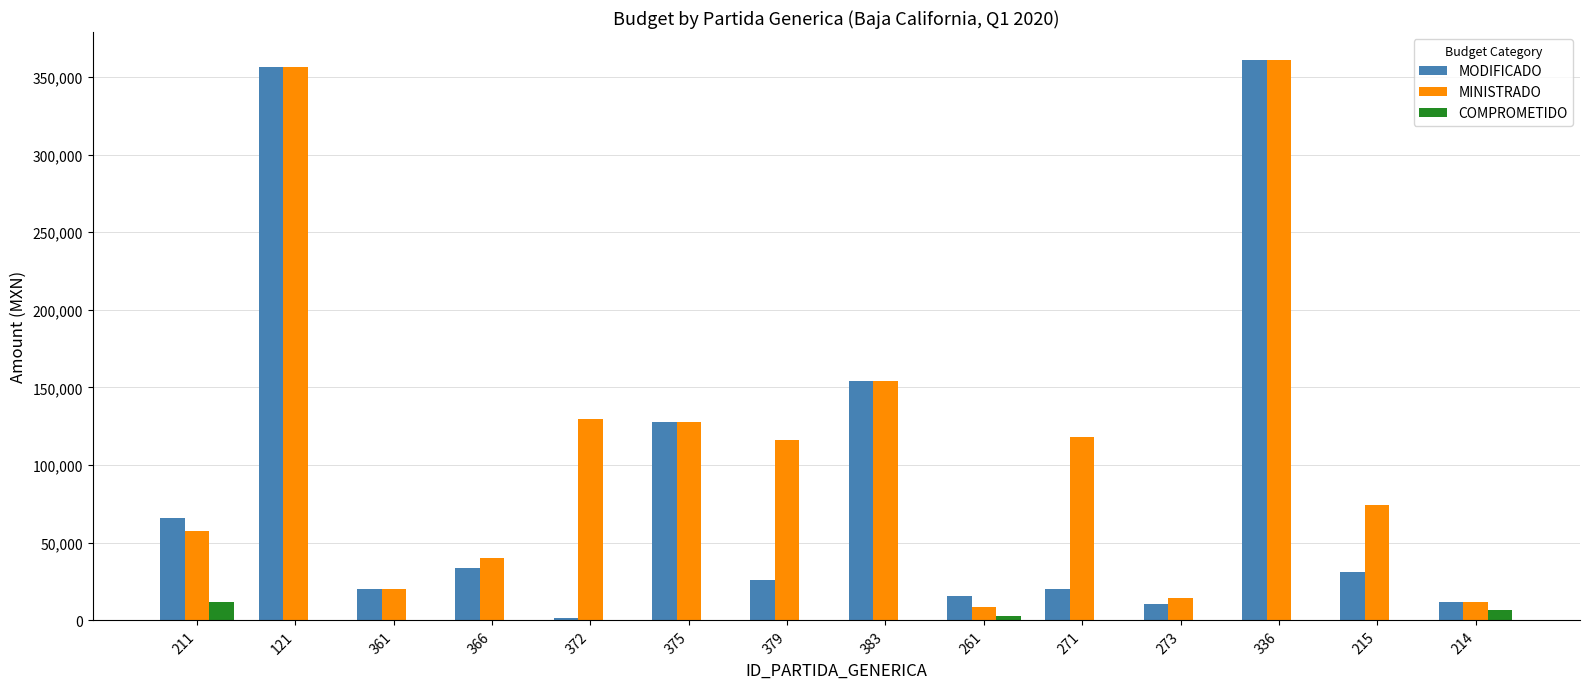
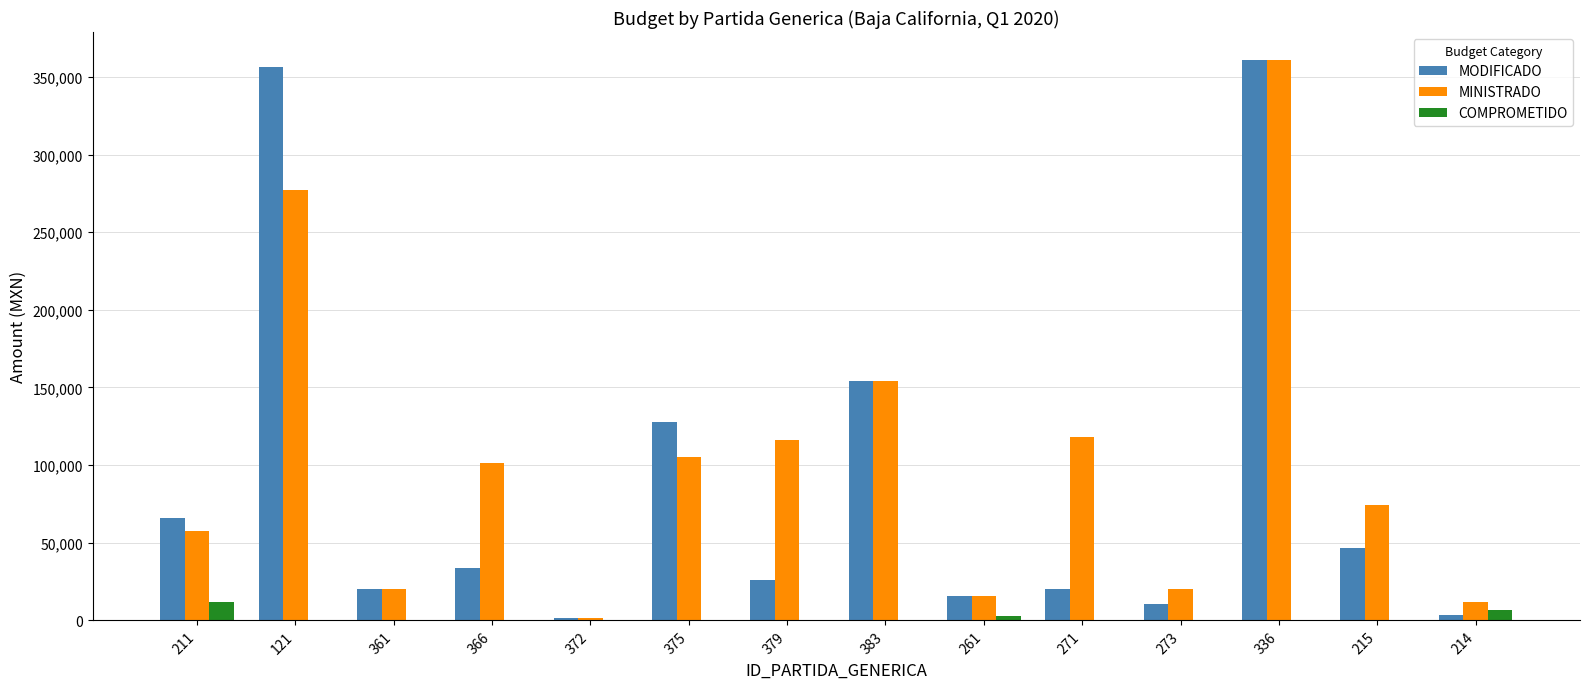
  {
    "MODIFICADO": {
      "211": "66,000",
      "121": "357,000",
      "361": "20,000",
      "366": "34,000",
      "375": "127,000",
      "379": "26,000",
      "383": "154,000",
      "261": "16,000",
      "271": "20,000",
      "273": "10,000",
      "336": "361,000",
-     "215": "31,000",
-     "214": "12,000"
+     "215": "47,000",
+     "214": "3,000"
    },
    "MINISTRADO": {
      "211": "57,000",
-     "121": "357,000",
+     "121": "277,000",
      "361": "20,000",
-     "366": "40,000",
-     "372": "130,000",
-     "375": "127,000",
+     "366": "101,000",
+     "372": "1,000",
+     "375": "105,000",
      "379": "116,000",
      "383": "154,000",
-     "261": "8,000",
+     "261": "16,000",
      "271": "118,000",
-     "273": "14,000",
+     "273": "20,000",
      "336": "361,000",
      "215": "74,000",
      "214": "12,000"
    },
    "COMPROMETIDO": {
      "211": "12,000",
      "121": "0",
      "361": "0",
      "366": "0",
      "372": "0",
      "375": "0",
      "379": "0",
      "383": "0",
      "261": "3,000",
      "271": "0",
      "273": "0",
      "336": "0",
      "215": "0",
      "214": "6,000"
    }
  }
